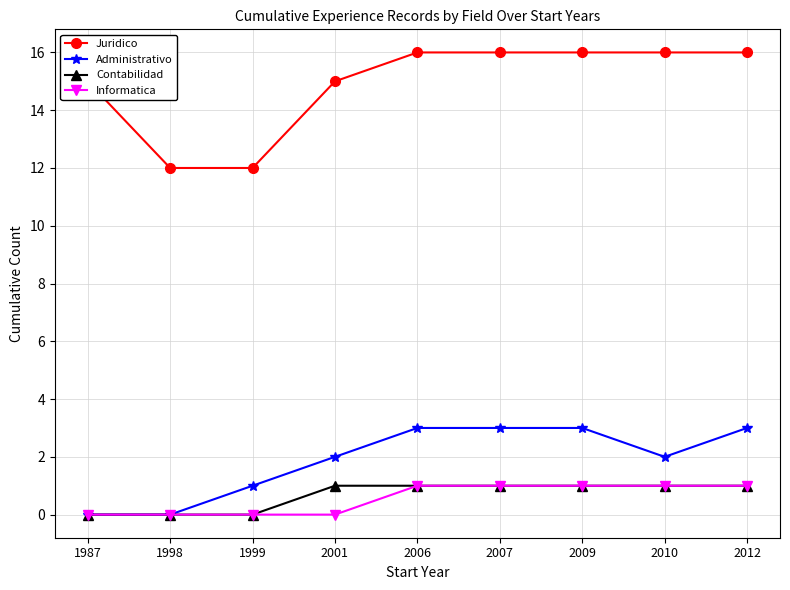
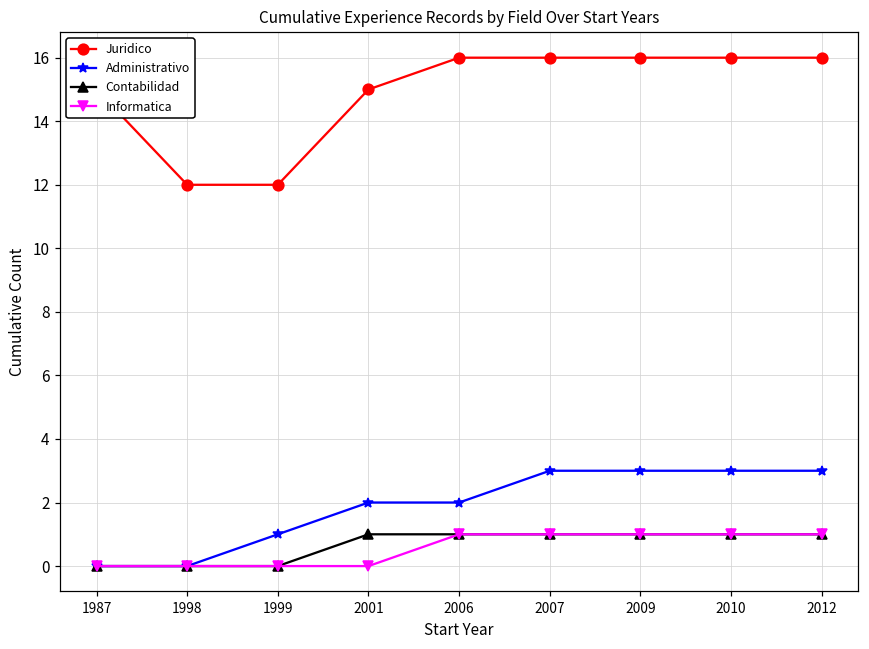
  {
    "Juridico": {
      "1998": 12,
      "1999": 12,
      "2001": 15,
      "2006": 16,
      "2007": 16,
      "2009": 16,
      "2010": 16,
      "2012": 16
    },
    "Administrativo": {
      "1999": 1,
      "2001": 2,
-     "2006": 3,
+     "2006": 2,
      "2007": 3,
      "2009": 3,
-     "2010": 2,
+     "2010": 3,
      "2012": 3
    },
    "Contabilidad": {
      "2001": 1
    },
    "Informatica": {
      "2001": 0
    }
  }
